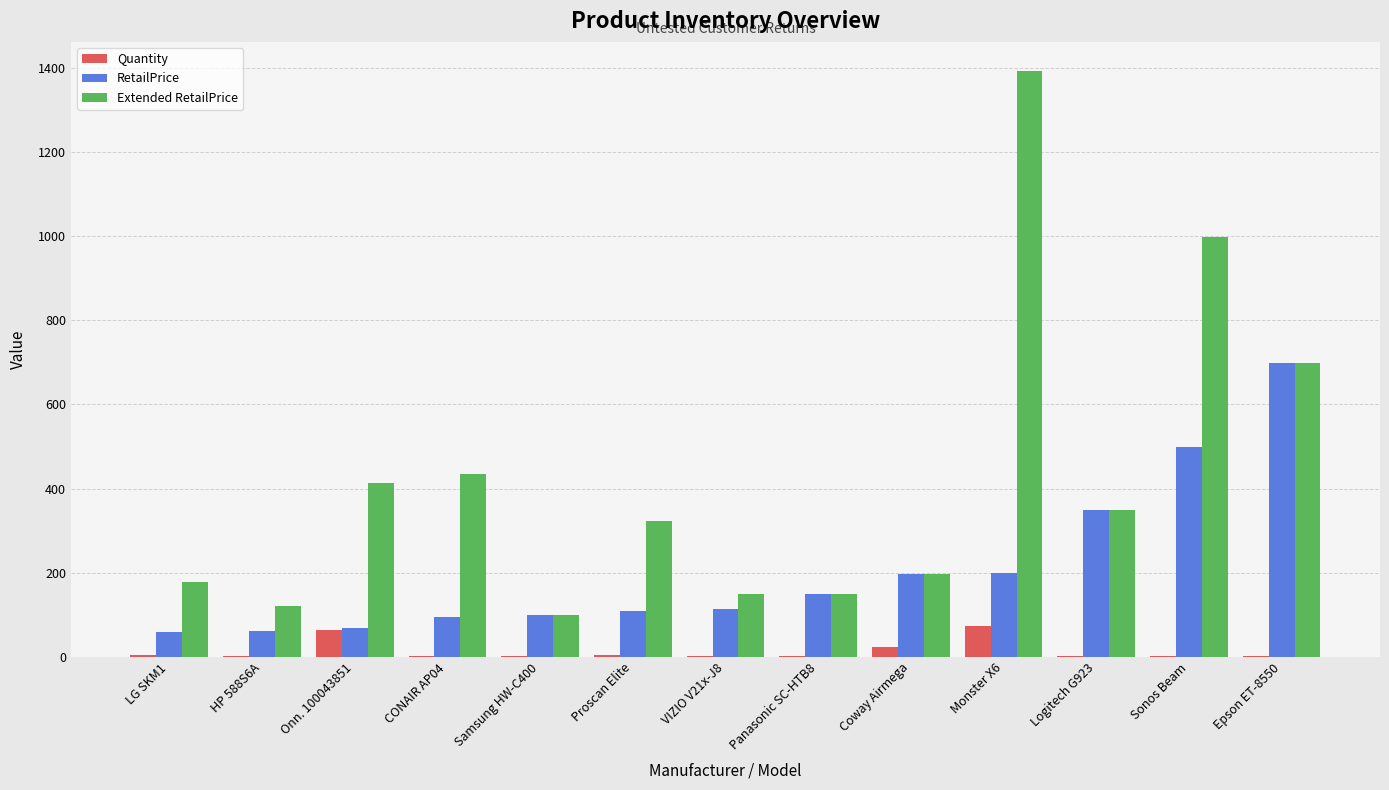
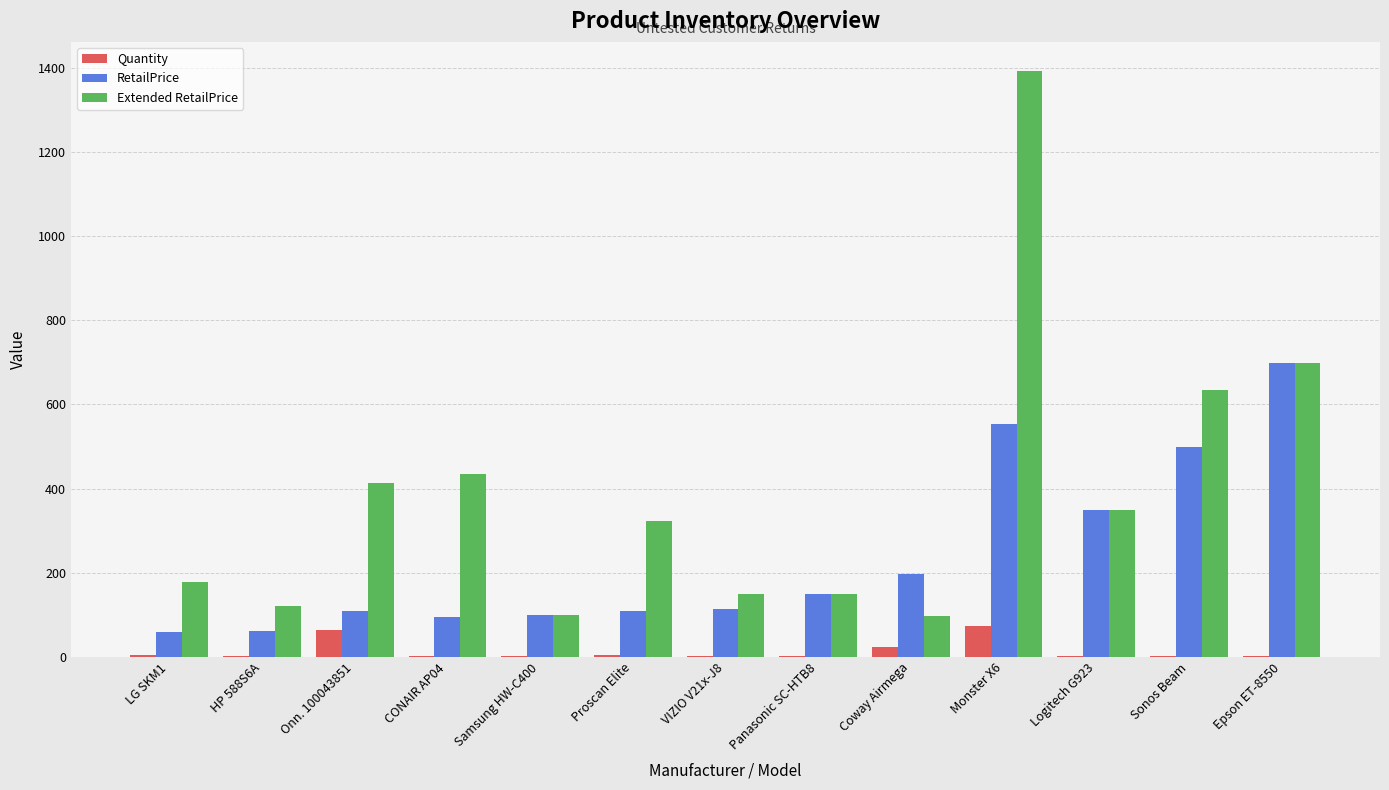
  {
    "Quantity": {
      "Onn. 100043851": 60,
      "Coway Airmega": 20,
      "Monster X6": 70
    },
    "RetailPrice": {
      "LG SKM1": 60,
      "HP 588S6A": 60,
-     "Onn. 100043851": 70,
+     "Onn. 100043851": 110,
      "CONAIR AP04": 90,
      "Samsung HW-C400": 100,
      "Proscan Elite": 110,
      "VIZIO V21x-J8": 110,
      "Panasonic SC-HTB8": 150,
      "Coway Airmega": 200,
-     "Monster X6": 200,
+     "Monster X6": 550,
      "Logitech G923": 350,
      "Sonos Beam": 500,
      "Epson ET-8550": 700
    },
    "Extended RetailPrice": {
      "LG SKM1": 180,
      "HP 588S6A": 120,
      "Onn. 100043851": 410,
      "CONAIR AP04": 440,
      "Samsung HW-C400": 100,
      "Proscan Elite": 320,
      "VIZIO V21x-J8": 150,
      "Panasonic SC-HTB8": 150,
-     "Coway Airmega": 200,
+     "Coway Airmega": 100,
      "Monster X6": 1390,
      "Logitech G923": 350,
-     "Sonos Beam": 1000,
+     "Sonos Beam": 640,
      "Epson ET-8550": 700
    }
  }
